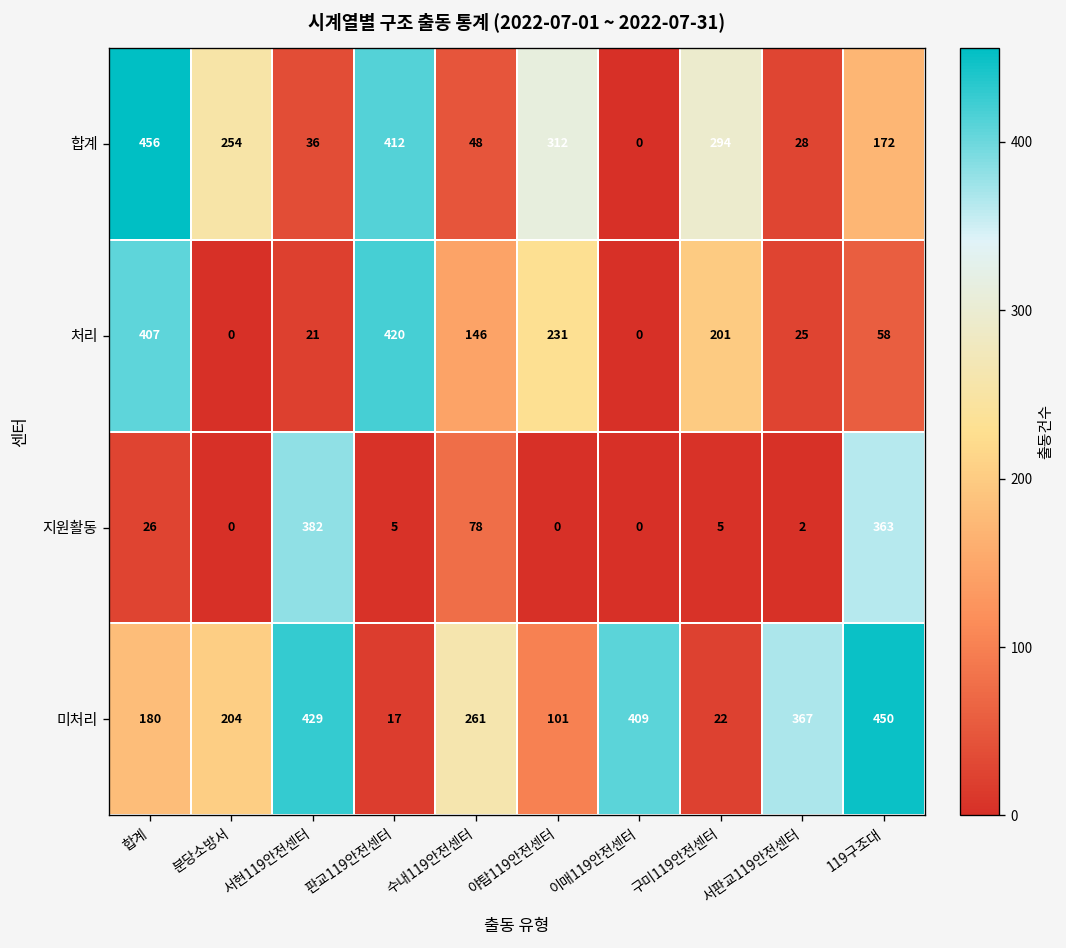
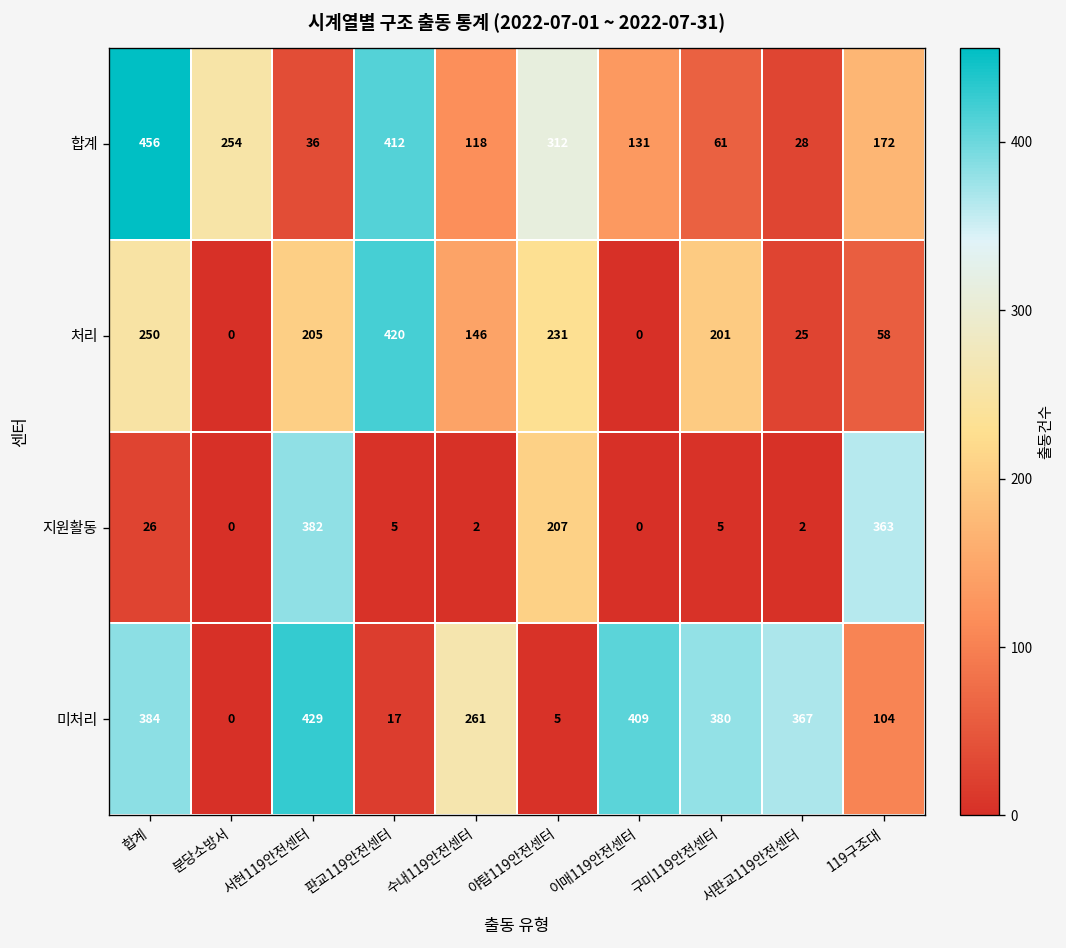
  {
    "합계": {
      "합계": 456,
      "분당소방서": 254,
      "서현119안전센터": 36,
      "판교119안전센터": 412,
-     "수내119안전센터": 48,
-     "이매119안전센터": 0,
-     "구미119안전센터": 294,
+     "수내119안전센터": 118,
+     "이매119안전센터": 131,
+     "구미119안전센터": 61,
      "서판교119안전센터": 28,
      "119구조대": 172
    },
    "처리": {
-     "합계": 407,
+     "합계": 250,
      "분당소방서": 0,
-     "서현119안전센터": 21,
+     "서현119안전센터": 205,
      "판교119안전센터": 420,
      "수내119안전센터": 146,
      "야탑119안전센터": 231,
      "이매119안전센터": 0,
      "구미119안전센터": 201,
      "서판교119안전센터": 25,
      "119구조대": 58
    },
    "지원활동": {
      "합계": 26,
      "분당소방서": 0,
      "서현119안전센터": 382,
      "판교119안전센터": 5,
-     "수내119안전센터": 78,
-     "야탑119안전센터": 0,
+     "수내119안전센터": 2,
+     "야탑119안전센터": 207,
      "이매119안전센터": 0,
      "구미119안전센터": 5,
      "서판교119안전센터": 2,
      "119구조대": 363
    },
    "미처리": {
-     "합계": 180,
-     "분당소방서": 204,
+     "합계": 384,
+     "분당소방서": 0,
      "서현119안전센터": 429,
      "판교119안전센터": 17,
      "수내119안전센터": 261,
-     "야탑119안전센터": 101,
+     "야탑119안전센터": 5,
      "이매119안전센터": 409,
-     "구미119안전센터": 22,
+     "구미119안전센터": 380,
      "서판교119안전센터": 367,
-     "119구조대": 450
+     "119구조대": 104
    }
  }
